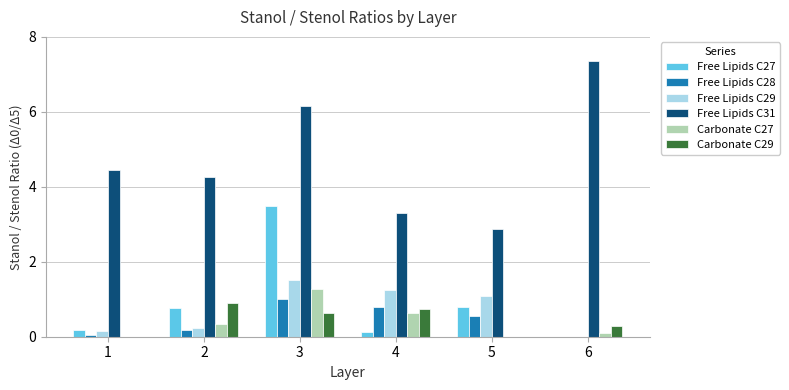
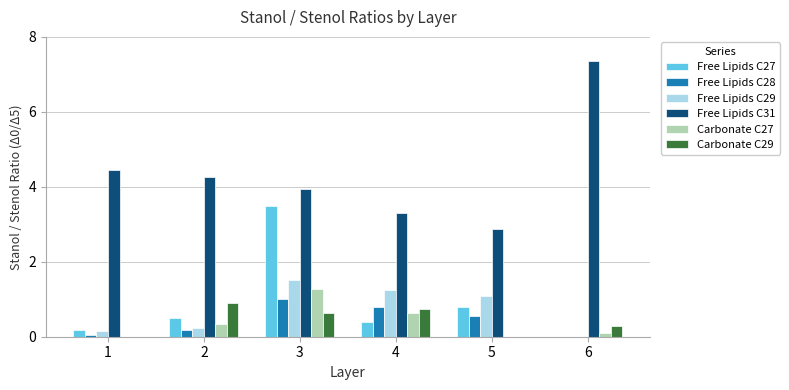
  {
    "Free Lipids C27": {
      "1": 0.2,
-     "2": 0.8,
+     "2": 0.5,
      "3": 3.5,
-     "4": 0.1,
+     "4": 0.4,
      "5": 0.8,
      "6": 0.0
    },
    "Free Lipids C28": {
      "2": 0.2,
      "3": 1.0,
      "4": 0.8,
      "5": 0.6,
      "6": 0.0
    },
    "Free Lipids C31": {
      "1": 4.4,
      "2": 4.3,
-     "3": 6.2,
+     "3": 4.0,
      "4": 3.3,
      "5": 2.9,
      "6": 7.4
    },
    "Carbonate C29": {
      "1": 0.0,
      "2": 0.9,
      "3": 0.6,
      "4": 0.7,
      "5": 0.0,
      "6": 0.3
    }
  }
